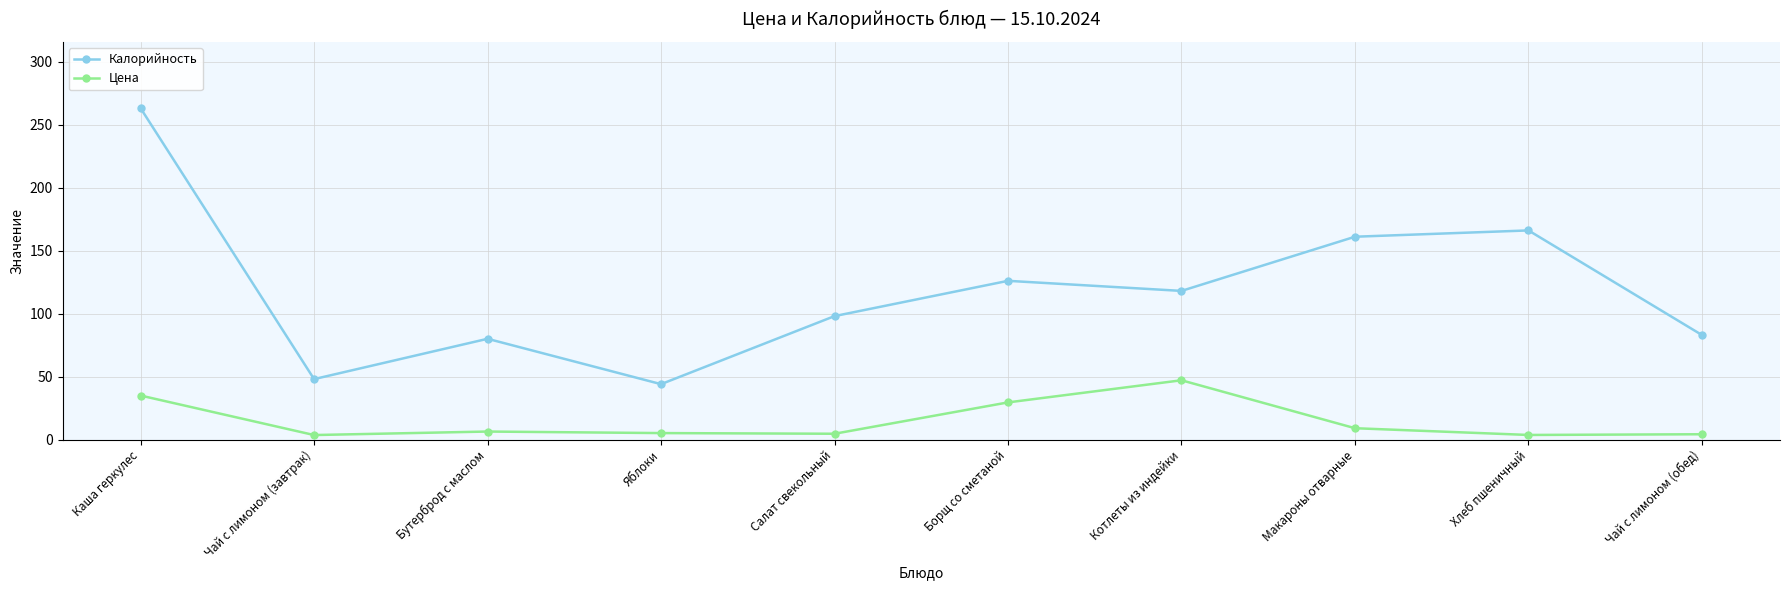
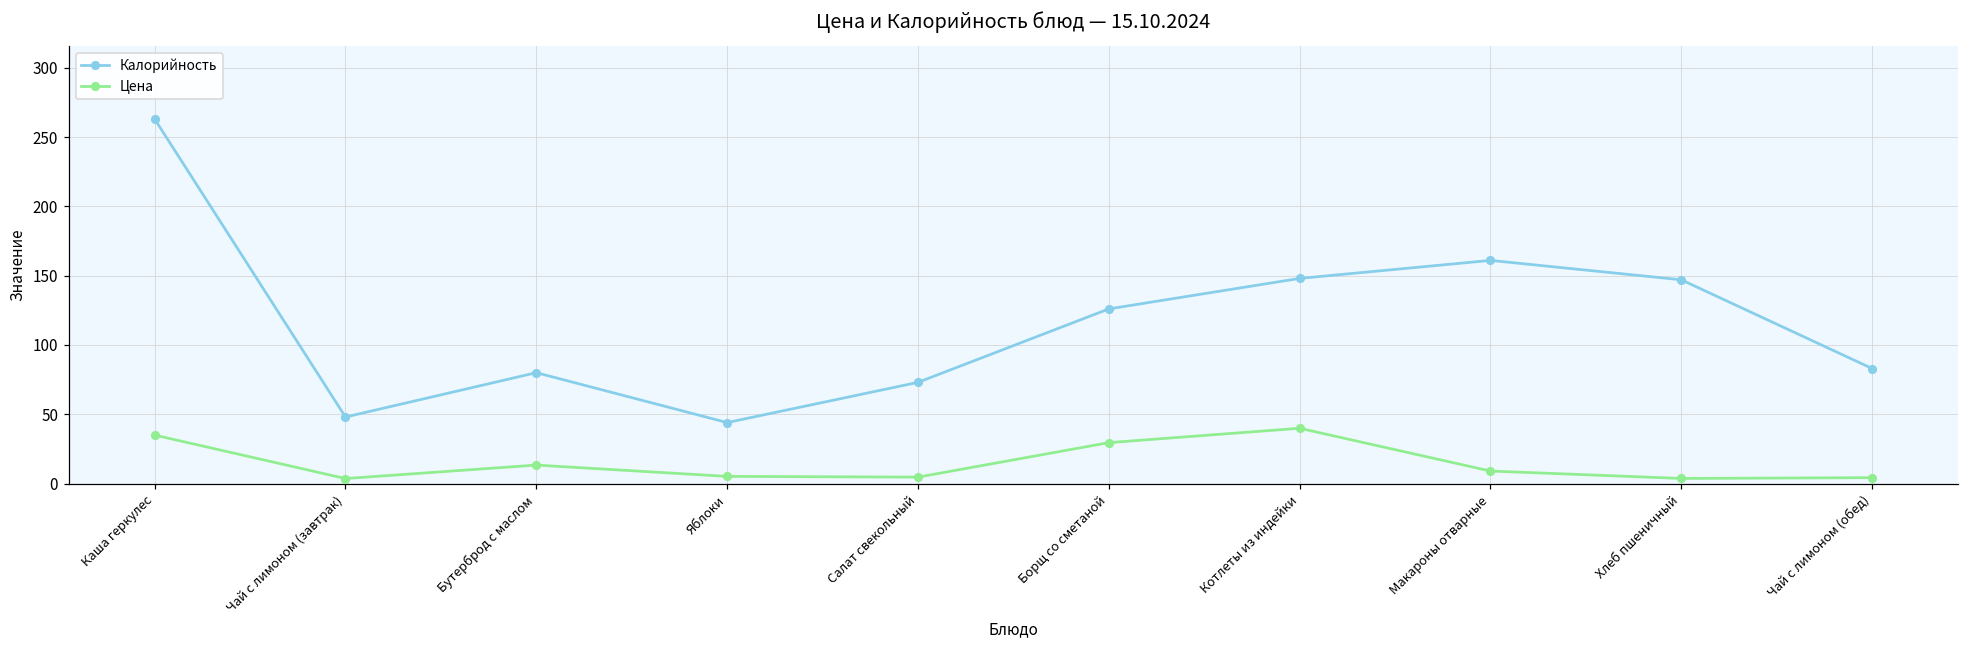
  {
    "Калорийность": {
      "Каша геркулес": 263,
      "Чай с лимоном (завтрак)": 48,
      "Бутерброд с маслом": 80,
      "Яблоки": 44,
-     "Салат свекольный": 98,
+     "Салат свекольный": 73,
      "Борщ со сметаной": 126,
-     "Котлеты из индейки": 118,
+     "Котлеты из индейки": 148,
      "Макароны отварные": 161,
-     "Хлеб пшеничный": 166,
+     "Хлеб пшеничный": 147,
      "Чай с лимоном (обед)": 83
    },
    "Цена": {
      "Каша геркулес": 35,
      "Чай с лимоном (завтрак)": 4,
-     "Бутерброд с маслом": 6,
+     "Бутерброд с маслом": 13,
      "Яблоки": 5,
      "Салат свекольный": 5,
      "Борщ со сметаной": 30,
-     "Котлеты из индейки": 47,
+     "Котлеты из индейки": 40,
      "Макароны отварные": 9,
      "Хлеб пшеничный": 4,
      "Чай с лимоном (обед)": 4
    }
  }
